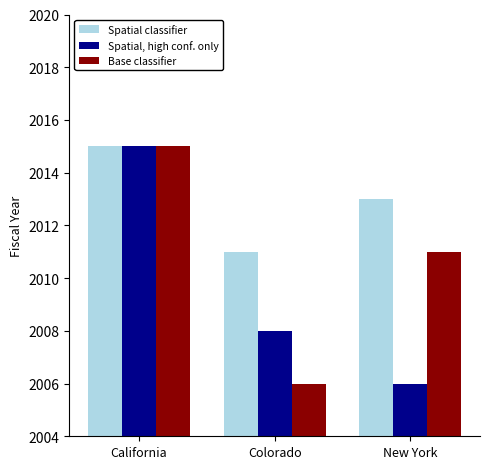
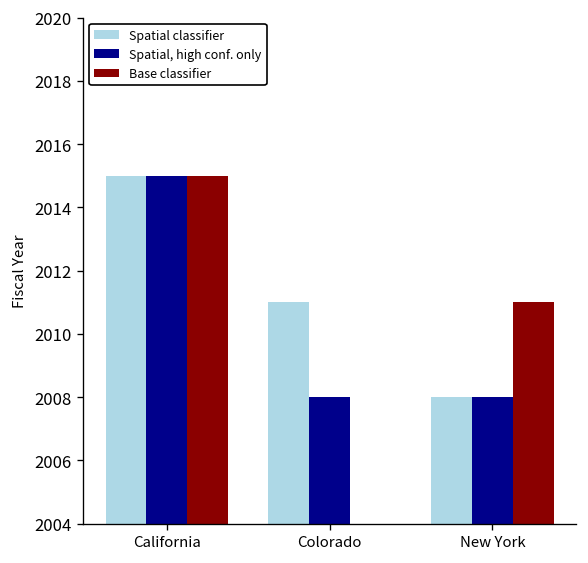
  {
    "Spatial classifier": {
      "California": 2015,
      "Colorado": 2011,
-     "New York": 2013
+     "New York": 2008
    },
    "Spatial, high conf. only": {
      "California": 2015,
      "Colorado": 2008,
-     "New York": 2006
+     "New York": 2008
    },
    "Base classifier": {
      "California": 2015,
-     "Colorado": 2006,
+     "Colorado": 2004,
      "New York": 2011
    }
  }
